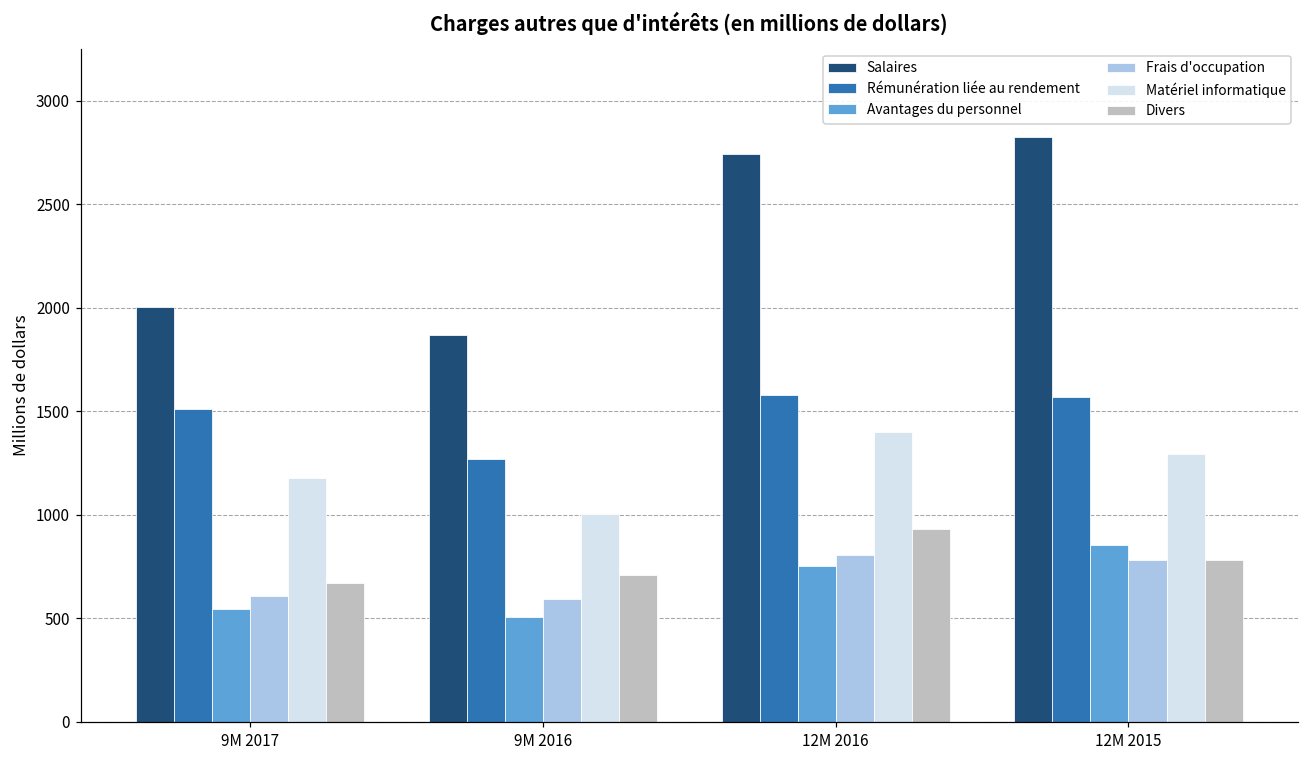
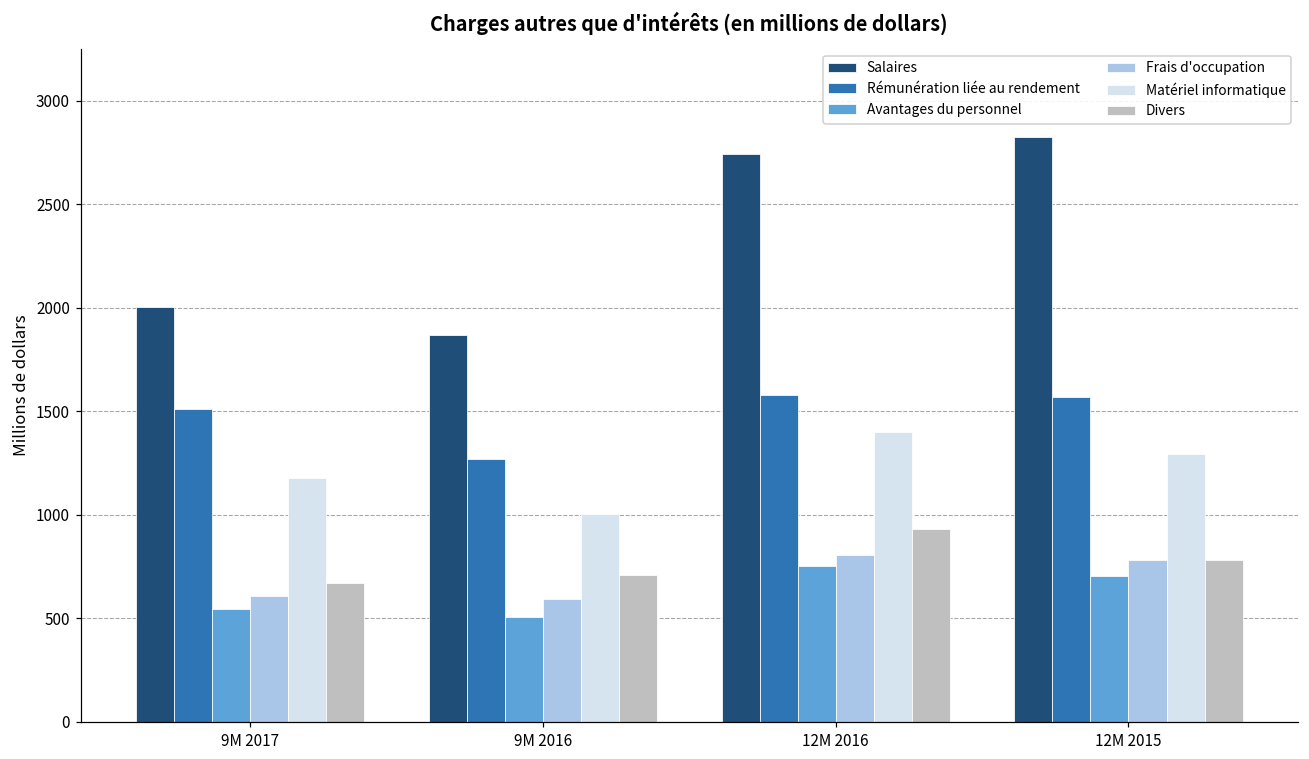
  {
    "Salaires": {
      "9M 2017": 2010,
      "9M 2016": 1870,
      "12M 2016": 2740,
      "12M 2015": 2830
    },
    "Rémunération liée au rendement": {
      "9M 2017": 1510,
      "9M 2016": 1270,
      "12M 2016": 1580,
      "12M 2015": 1570
    },
    "Avantages du personnel": {
      "9M 2017": 540,
      "9M 2016": 510,
      "12M 2016": 750,
-     "12M 2015": 850
+     "12M 2015": 710
    }
  }
